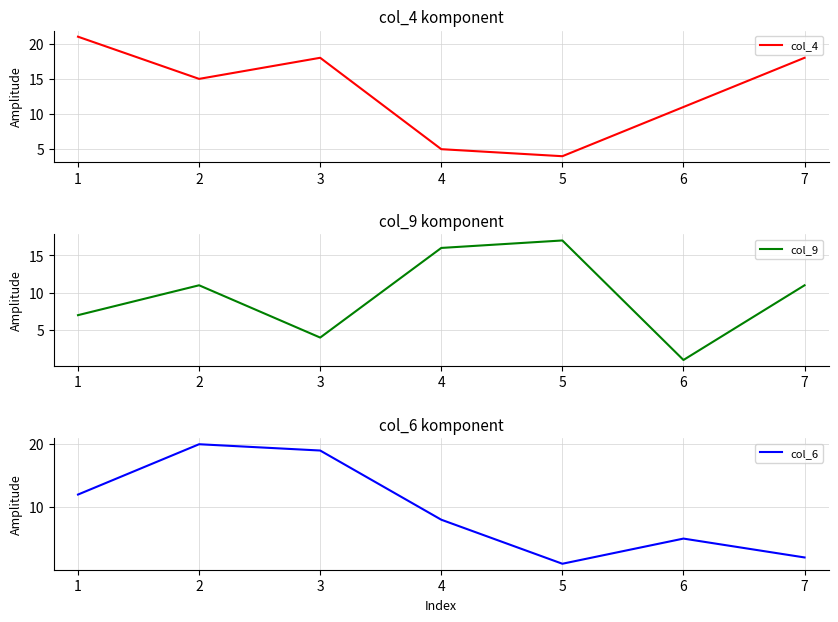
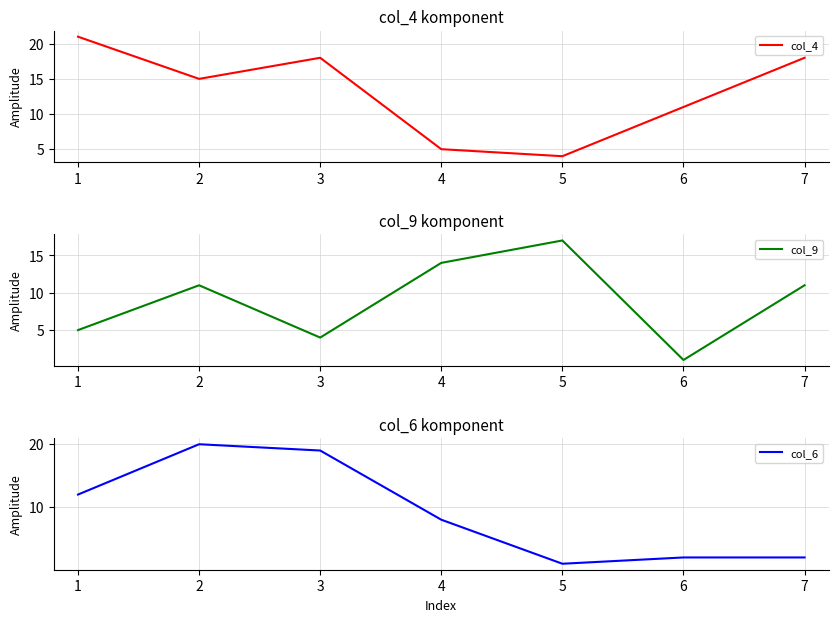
  {
    "col_4 komponent": {
      "1": 21,
      "2": 15,
      "3": 18,
      "4": 5,
      "5": 4,
      "6": 11,
      "7": 18
    },
    "col_9 komponent": {
-     "1": 7,
+     "1": 5,
      "2": 11,
      "3": 4,
-     "4": 16,
+     "4": 14,
      "5": 17,
      "6": 1,
      "7": 11
    },
    "col_6 komponent": {
      "1": 12,
      "2": 20,
      "3": 19,
      "4": 8,
      "5": 1,
-     "6": 5,
+     "6": 2,
      "7": 2
    }
  }
